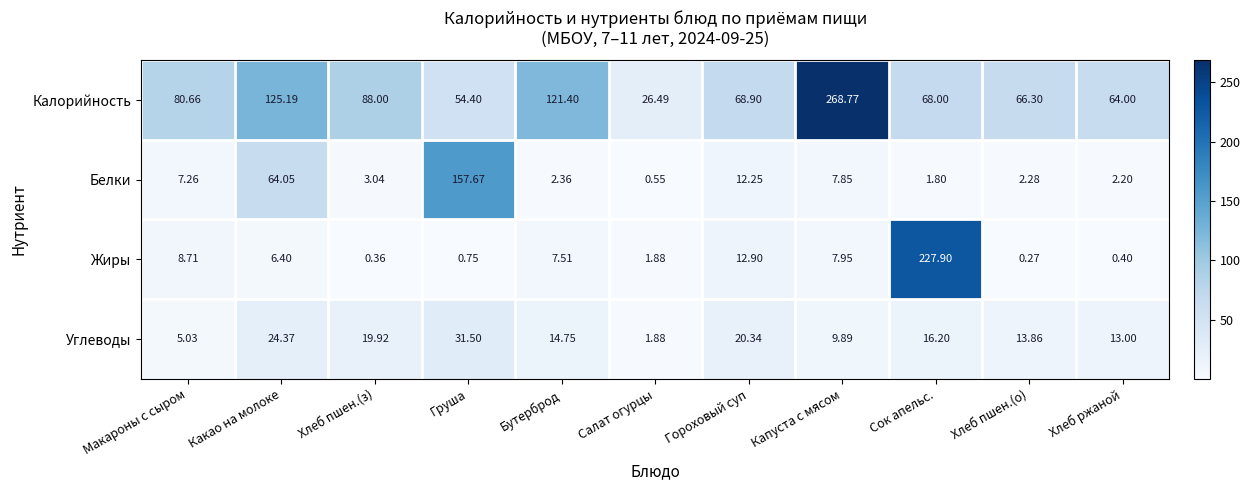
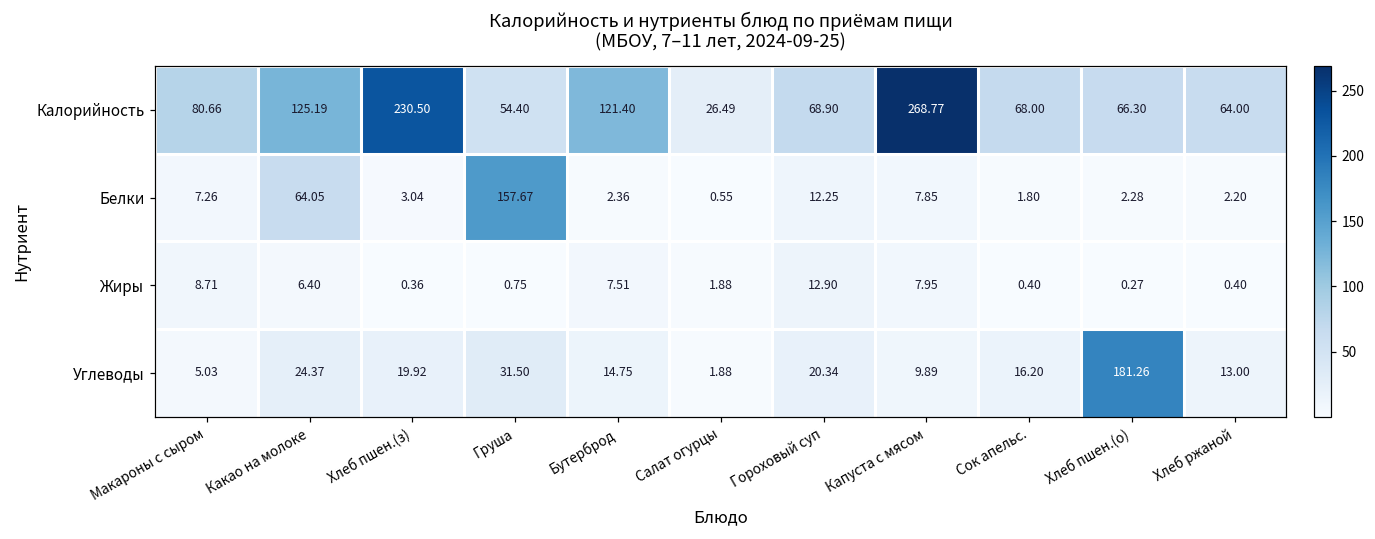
  {
    "Калорийность": {
      "Макароны с сыром": 80.66,
      "Какао на молоке": 125.19,
-     "Хлеб пшен.(з)": 88.00,
+     "Хлеб пшен.(з)": 230.50,
      "Груша": 54.40,
      "Бутерброд": 121.40,
      "Салат огурцы": 26.49,
      "Гороховый суп": 68.90,
      "Капуста с мясом": 268.77,
      "Сок апельс.": 68.00,
      "Хлеб пшен.(о)": 66.30,
      "Хлеб ржаной": 64.00
    },
    "Белки": {
      "Макароны с сыром": 7.26,
      "Какао на молоке": 64.05,
      "Хлеб пшен.(з)": 3.04,
      "Груша": 157.67,
      "Бутерброд": 2.36,
      "Салат огурцы": 0.55,
      "Гороховый суп": 12.25,
      "Капуста с мясом": 7.85,
      "Сок апельс.": 1.80,
      "Хлеб пшен.(о)": 2.28,
      "Хлеб ржаной": 2.20
    },
    "Жиры": {
      "Макароны с сыром": 8.71,
      "Какао на молоке": 6.40,
      "Хлеб пшен.(з)": 0.36,
      "Груша": 0.75,
      "Бутерброд": 7.51,
      "Салат огурцы": 1.88,
      "Гороховый суп": 12.90,
      "Капуста с мясом": 7.95,
-     "Сок апельс.": 227.90,
+     "Сок апельс.": 0.40,
      "Хлеб пшен.(о)": 0.27,
      "Хлеб ржаной": 0.40
    },
    "Углеводы": {
      "Макароны с сыром": 5.03,
      "Какао на молоке": 24.37,
      "Хлеб пшен.(з)": 19.92,
      "Груша": 31.50,
      "Бутерброд": 14.75,
      "Салат огурцы": 1.88,
      "Гороховый суп": 20.34,
      "Капуста с мясом": 9.89,
      "Сок апельс.": 16.20,
-     "Хлеб пшен.(о)": 13.86,
+     "Хлеб пшен.(о)": 181.26,
      "Хлеб ржаной": 13.00
    }
  }
